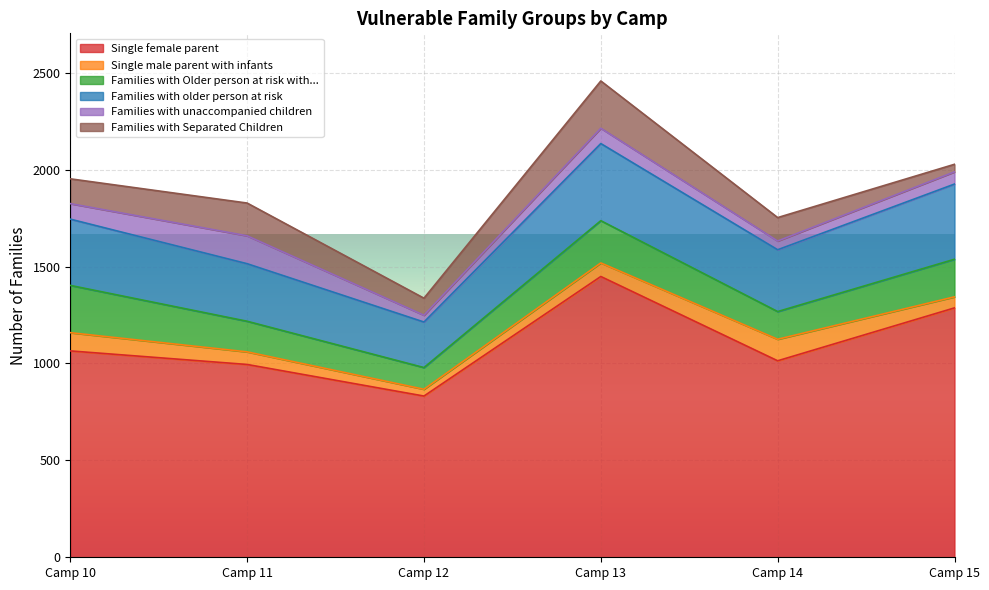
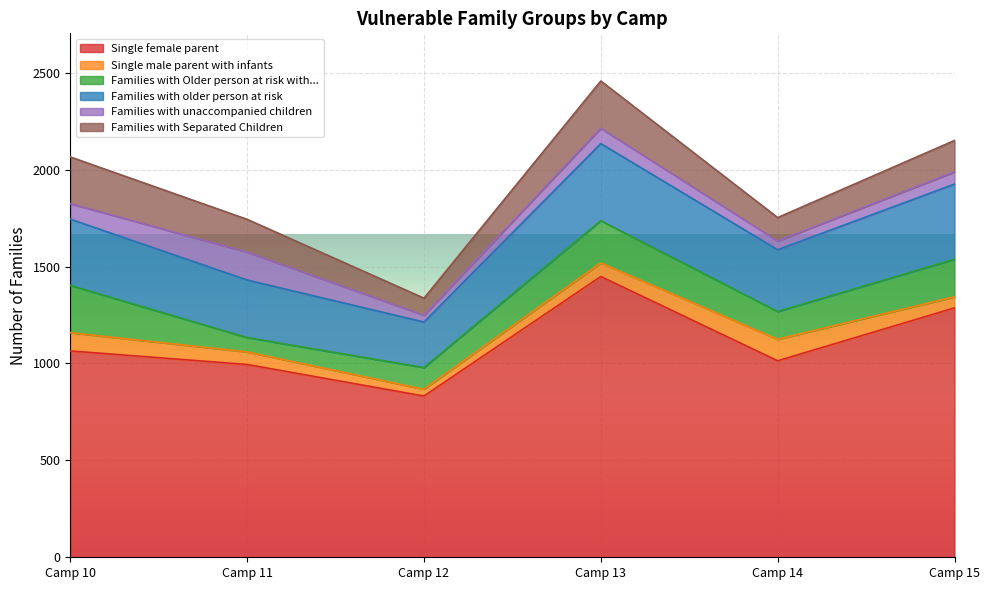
  {
    "Single female parent": {
      "Camp 10": 1070,
      "Camp 11": 1000,
      "Camp 12": 830,
      "Camp 13": 1450,
      "Camp 14": 1010,
      "Camp 15": 1290
    },
    "Single male parent with infants": {
      "Camp 10": 90,
      "Camp 11": 70,
      "Camp 12": 40,
      "Camp 13": 70,
      "Camp 14": 110,
      "Camp 15": 60
    },
    "Families with Older person at risk with...": {
      "Camp 10": 240,
-     "Camp 11": 160,
+     "Camp 11": 70,
      "Camp 12": 110,
      "Camp 13": 220,
      "Camp 14": 140,
      "Camp 15": 190
    },
    "Families with older person at risk": {
      "Camp 10": 340,
      "Camp 11": 300,
      "Camp 12": 240,
      "Camp 13": 400,
      "Camp 14": 320,
      "Camp 15": 390
    },
    "Families with unaccompanied children": {
      "Camp 10": 80,
      "Camp 11": 140,
      "Camp 12": 40,
      "Camp 13": 80,
      "Camp 14": 50,
      "Camp 15": 60
    },
    "Families with Separated Children": {
-     "Camp 10": 130,
+     "Camp 10": 240,
      "Camp 11": 170,
      "Camp 12": 90,
      "Camp 13": 240,
      "Camp 14": 120,
-     "Camp 15": 40
+     "Camp 15": 160
    }
  }
